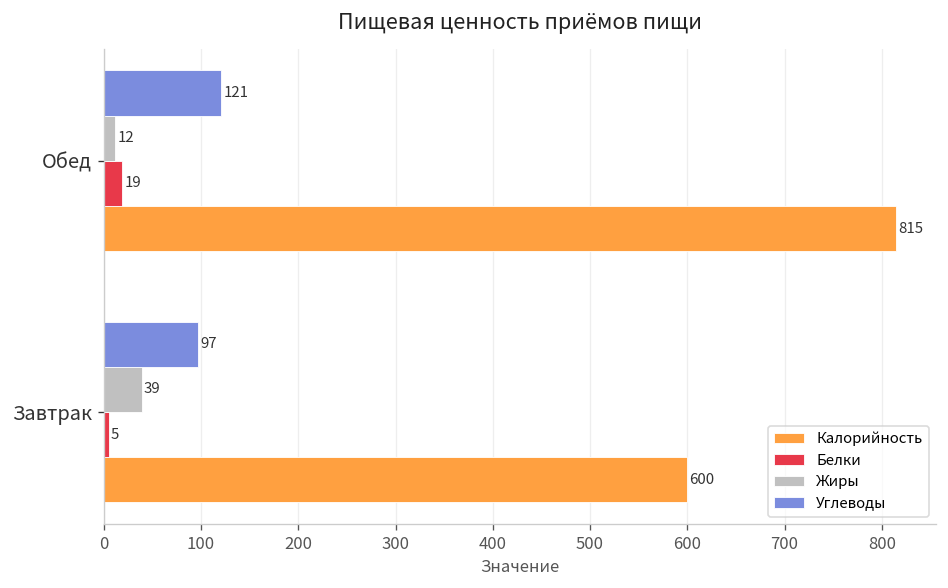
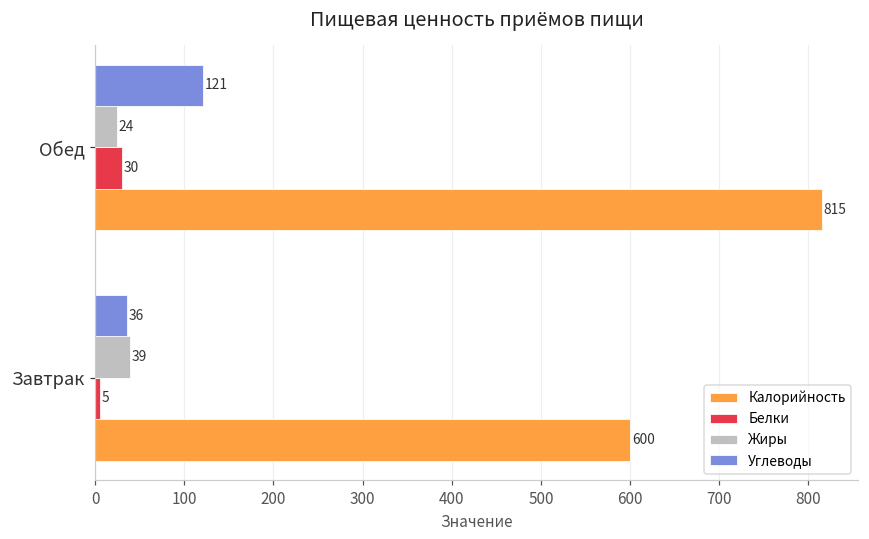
  {
    "Калорийность": {
      "Обед": 815,
      "Завтрак": 600
    },
    "Белки": {
-     "Обед": 19,
+     "Обед": 30,
      "Завтрак": 5
    },
    "Жиры": {
-     "Обед": 12,
+     "Обед": 24,
      "Завтрак": 39
    },
    "Углеводы": {
      "Обед": 121,
-     "Завтрак": 97
+     "Завтрак": 36
    }
  }
